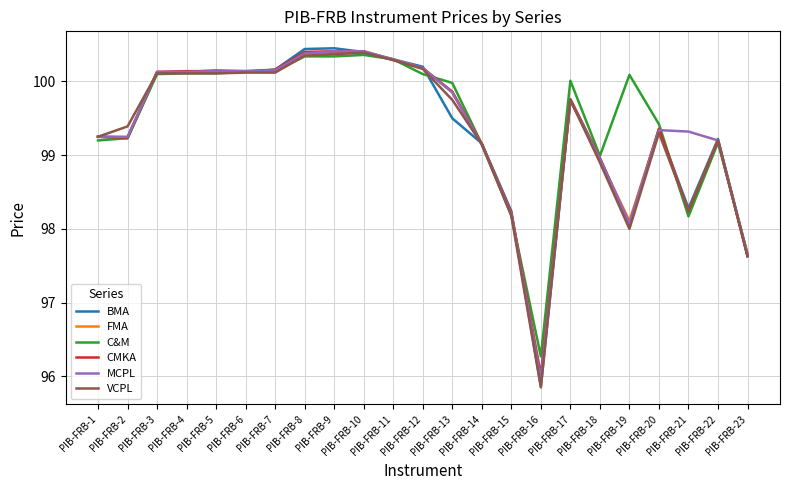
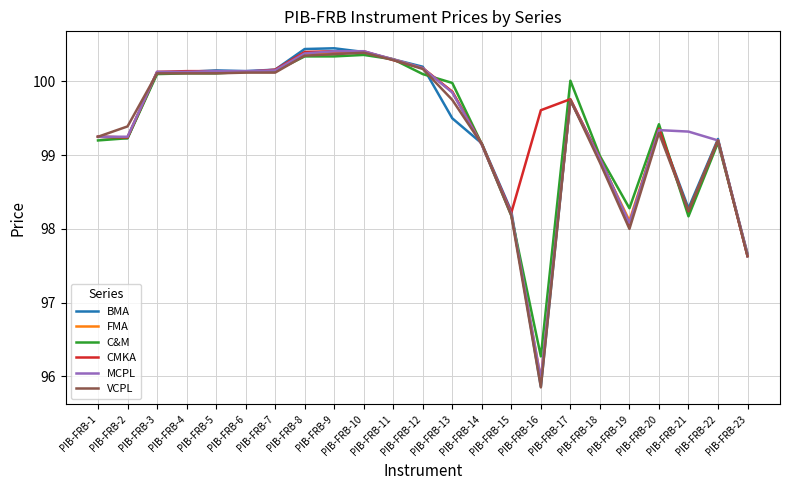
  {
    "BMA": {
      "PIB-FRB-8": 100.4,
      "PIB-FRB-9": 100.5,
      "PIB-FRB-13": 99.5
    },
    "C&M": {
      "PIB-FRB-1": 99.2,
      "PIB-FRB-12": 100.1,
      "PIB-FRB-13": 100.0,
      "PIB-FRB-16": 96.3,
      "PIB-FRB-17": 100.0,
-     "PIB-FRB-19": 100.1,
+     "PIB-FRB-19": 98.3,
      "PIB-FRB-20": 99.4,
      "PIB-FRB-21": 98.2
    },
    "CMKA": {
-     "PIB-FRB-16": 96.0
+     "PIB-FRB-16": 99.6
    },
    "MCPL": {
      "PIB-FRB-21": 99.3
    },
    "VCPL": {
      "PIB-FRB-2": 99.4,
      "PIB-FRB-13": 99.8,
      "PIB-FRB-18": 98.9,
      "PIB-FRB-19": 98.0,
      "PIB-FRB-20": 99.3
    }
  }
